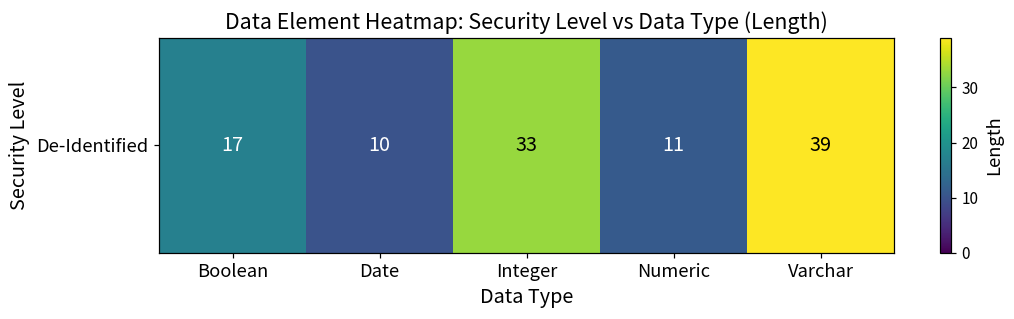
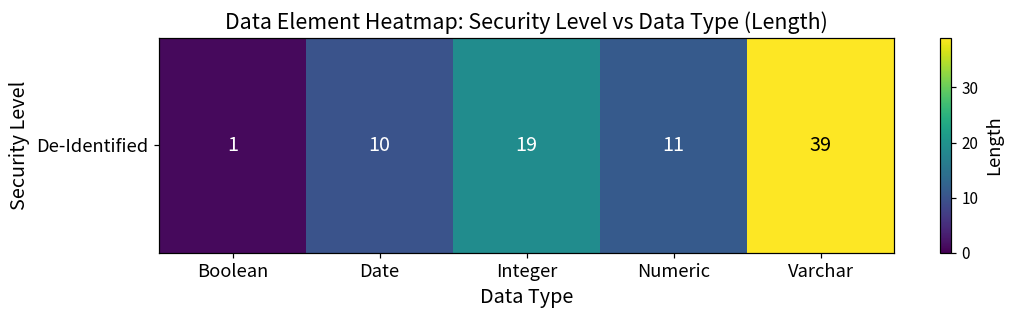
  {
    "De-Identified": {
-     "Boolean": 17,
+     "Boolean": 1,
      "Date": 10,
-     "Integer": 33,
+     "Integer": 19,
      "Numeric": 11,
      "Varchar": 39
    }
  }
